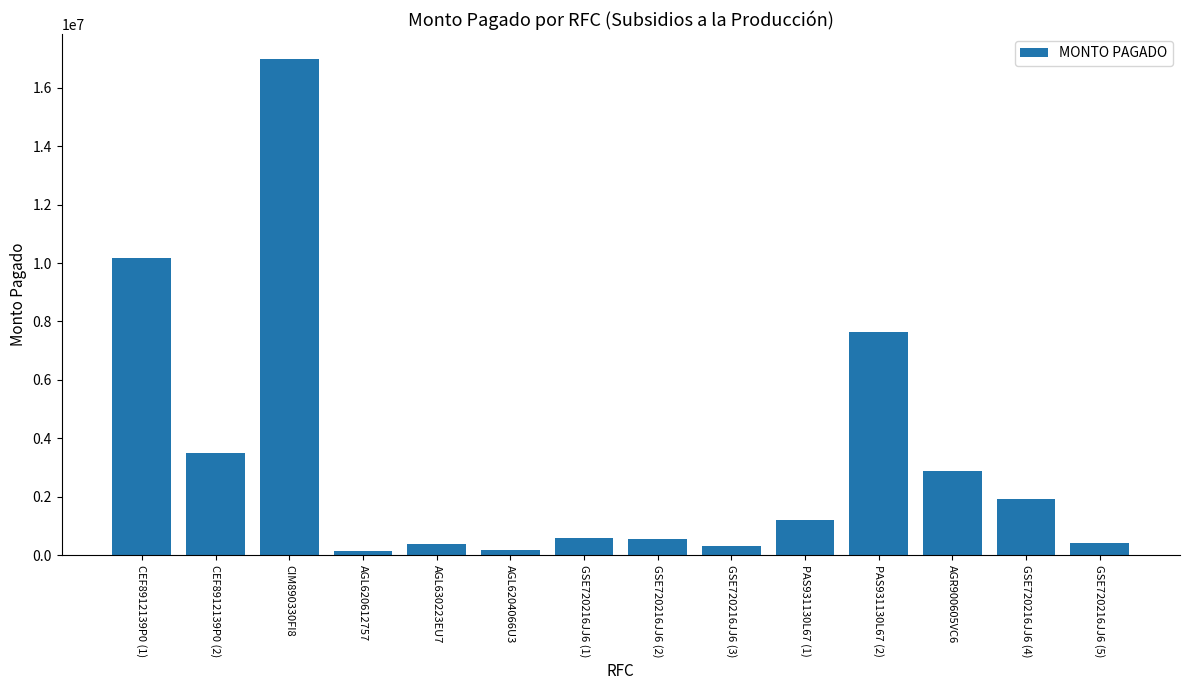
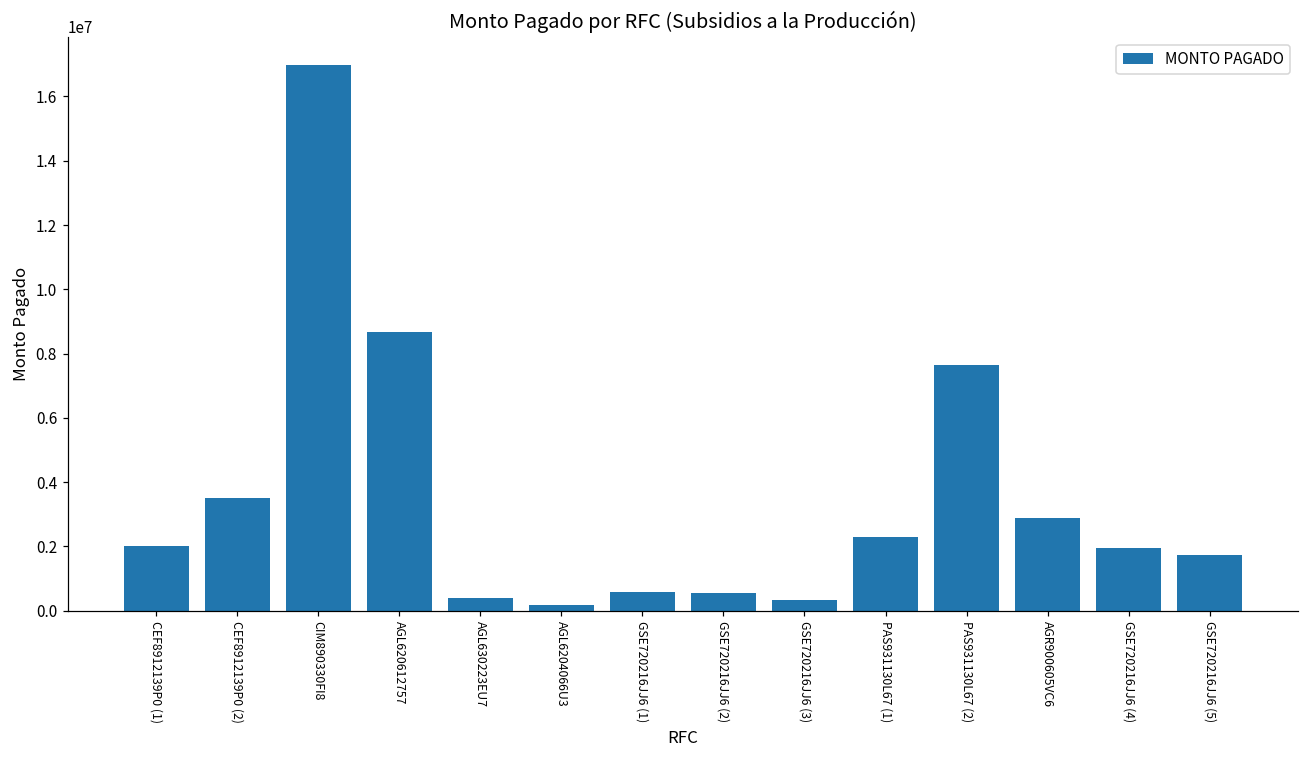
  {
-   "CEF8912139P0 (1)": 10200000,
+   "CEF8912139P0 (1)": 2000000,
    "CEF8912139P0 (2)": 3500000,
    "CIM890330FI8": 17000000,
-   "AGL620612757": 100000,
+   "AGL620612757": 8700000,
    "AGL630223EU7": 400000,
    "AGL6204066U3": 200000,
    "GSE720216JJ6 (1)": 600000,
    "GSE720216JJ6 (2)": 500000,
    "GSE720216JJ6 (3)": 300000,
-   "PAS931130L67 (1)": 1200000,
+   "PAS931130L67 (1)": 2300000,
    "PAS931130L67 (2)": 7700000,
    "AGR900605VC6": 2900000,
    "GSE720216JJ6 (4)": 1900000,
-   "GSE720216JJ6 (5)": 400000
+   "GSE720216JJ6 (5)": 1700000
  }
